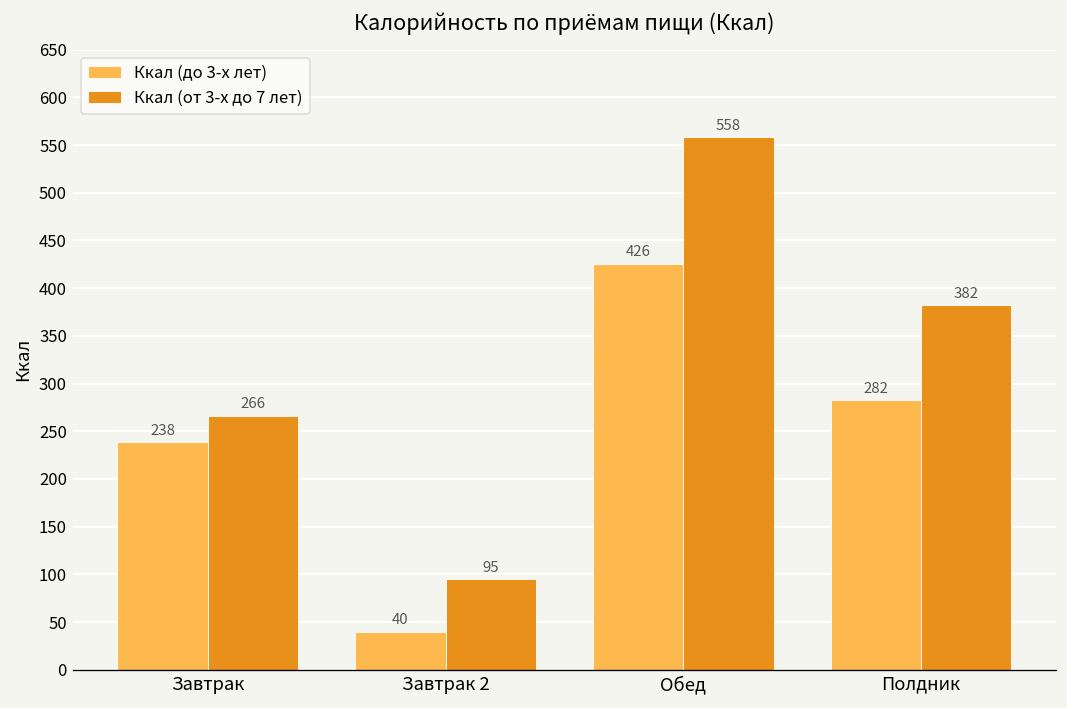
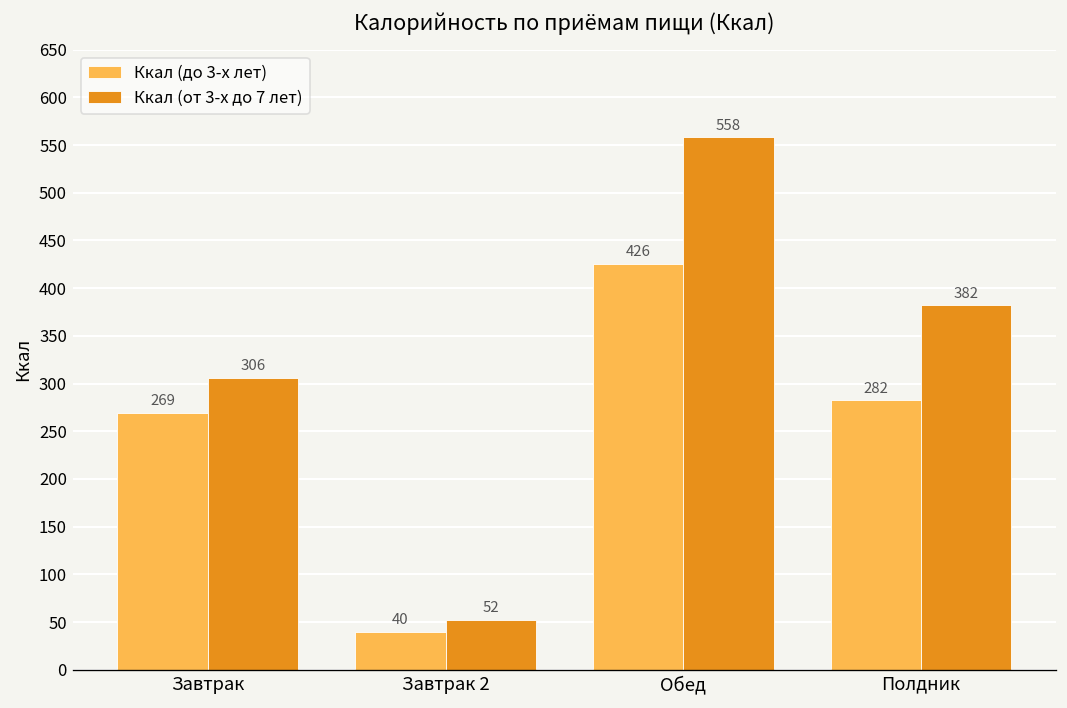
  {
    "Ккал (до 3-х лет)": {
-     "Завтрак": 238,
+     "Завтрак": 269,
      "Завтрак 2": 40,
      "Обед": 426,
      "Полдник": 282
    },
    "Ккал (от 3-х до 7 лет)": {
-     "Завтрак": 266,
-     "Завтрак 2": 95,
+     "Завтрак": 306,
+     "Завтрак 2": 52,
      "Обед": 558,
      "Полдник": 382
    }
  }
